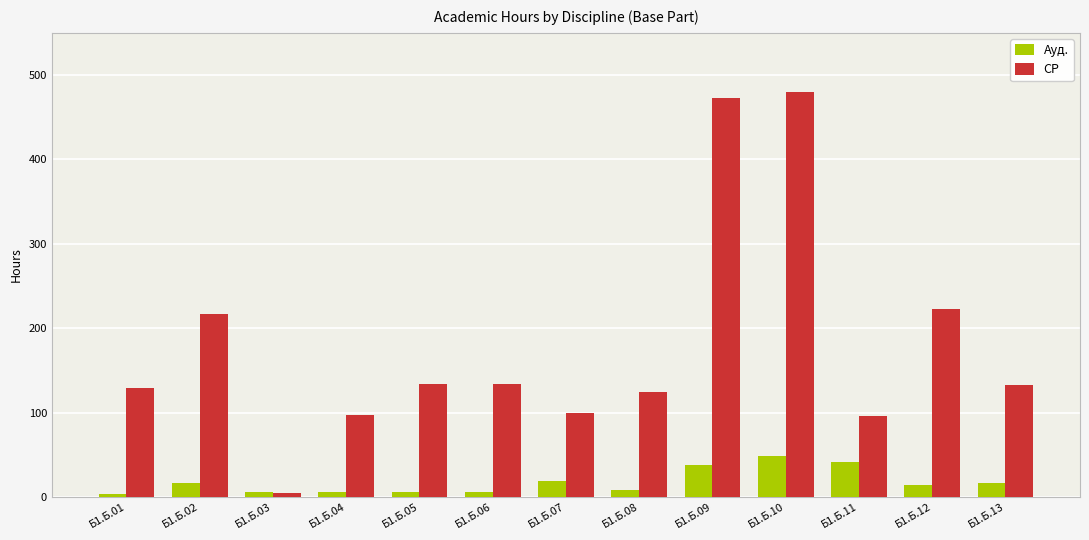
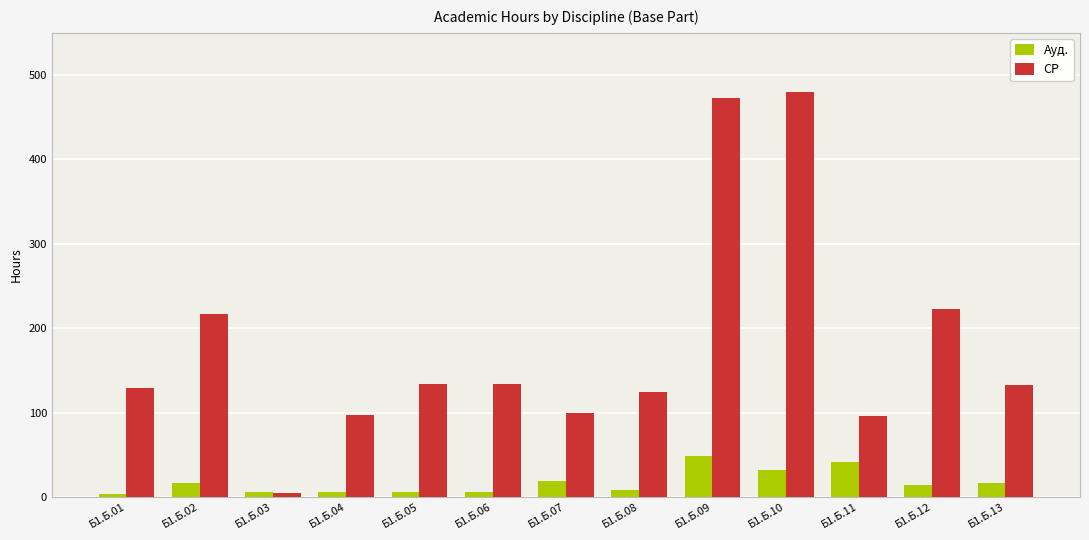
  {
    "Ауд.": {
      "Б1.Б.01": 0,
      "Б1.Б.02": 20,
      "Б1.Б.03": 10,
      "Б1.Б.04": 10,
      "Б1.Б.05": 10,
      "Б1.Б.06": 10,
      "Б1.Б.07": 20,
      "Б1.Б.08": 10,
-     "Б1.Б.09": 40,
-     "Б1.Б.10": 50,
+     "Б1.Б.09": 50,
+     "Б1.Б.10": 30,
      "Б1.Б.11": 40,
      "Б1.Б.12": 10,
      "Б1.Б.13": 20
    },
    "СР": {
      "Б1.Б.01": 130,
      "Б1.Б.02": 220,
      "Б1.Б.03": 0,
      "Б1.Б.04": 100,
      "Б1.Б.05": 130,
      "Б1.Б.06": 130,
      "Б1.Б.07": 100,
      "Б1.Б.08": 120,
      "Б1.Б.09": 470,
      "Б1.Б.10": 480,
      "Б1.Б.11": 100,
      "Б1.Б.12": 220,
      "Б1.Б.13": 130
    }
  }
